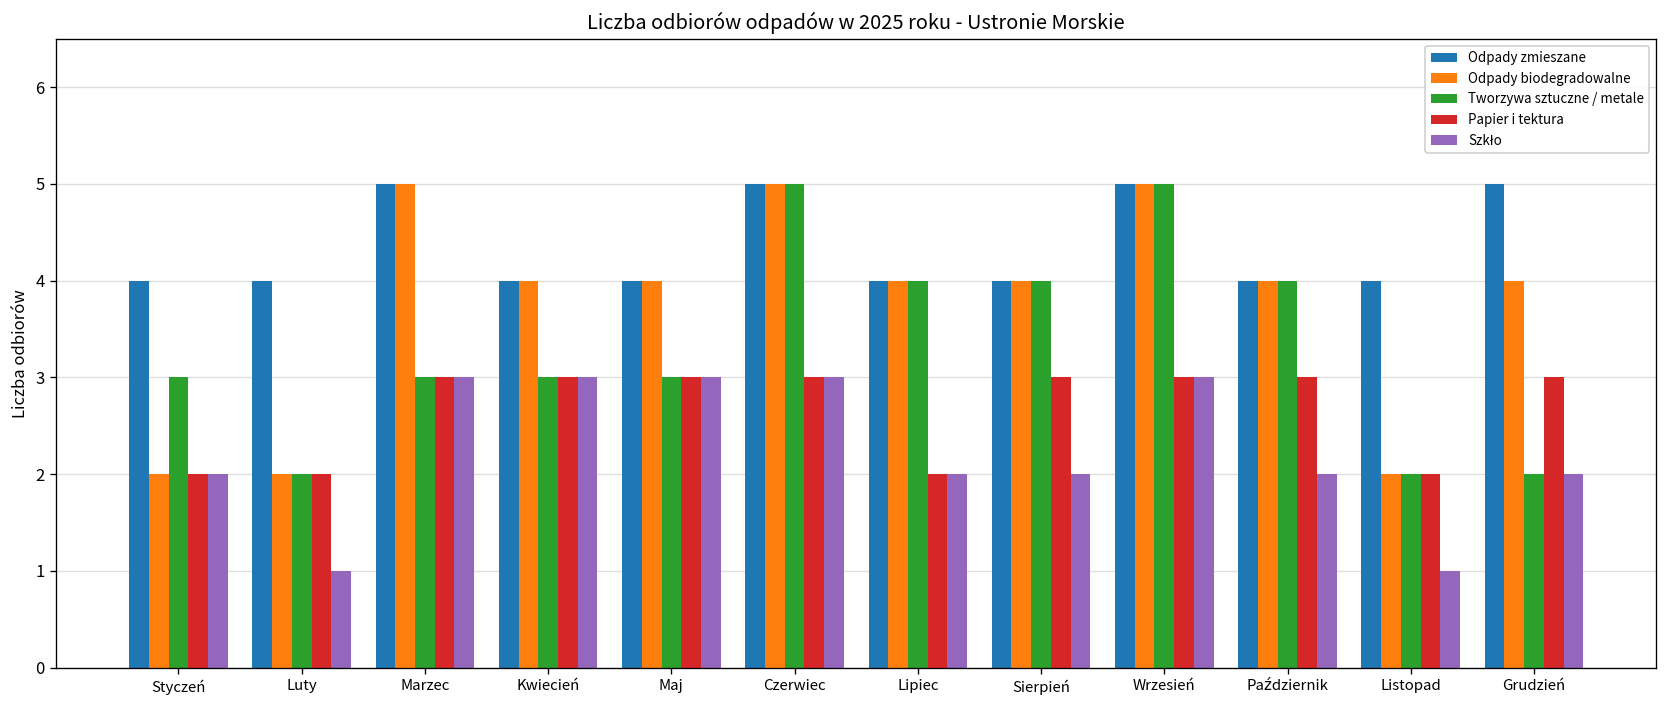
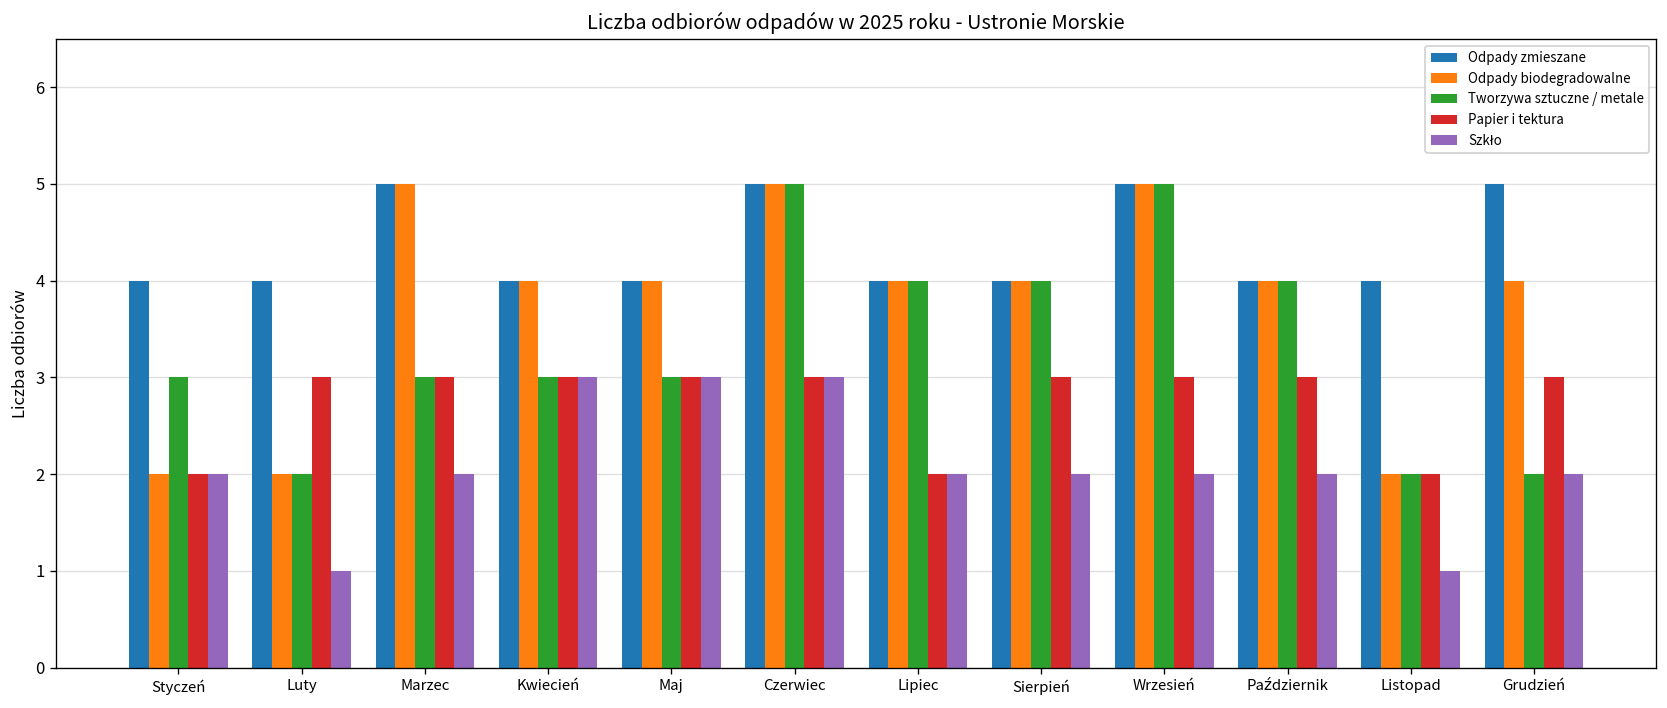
  {
    "Odpady zmieszane": {
      "Styczeń": 4,
      "Luty": 4,
      "Marzec": 5,
      "Kwiecień": 4,
      "Maj": 4,
      "Czerwiec": 5,
      "Lipiec": 4,
      "Sierpień": 4,
      "Wrzesień": 5,
      "Październik": 4,
      "Listopad": 4,
      "Grudzień": 5
    },
    "Odpady biodegradowalne": {
      "Styczeń": 2,
      "Luty": 2,
      "Marzec": 5,
      "Kwiecień": 4,
      "Maj": 4,
      "Czerwiec": 5,
      "Lipiec": 4,
      "Sierpień": 4,
      "Wrzesień": 5,
      "Październik": 4,
      "Listopad": 2,
      "Grudzień": 4
    },
    "Tworzywa sztuczne / metale": {
      "Styczeń": 3,
      "Luty": 2,
      "Marzec": 3,
      "Kwiecień": 3,
      "Maj": 3,
      "Czerwiec": 5,
      "Lipiec": 4,
      "Sierpień": 4,
      "Wrzesień": 5,
      "Październik": 4,
      "Listopad": 2,
      "Grudzień": 2
    },
    "Papier i tektura": {
      "Styczeń": 2,
-     "Luty": 2,
+     "Luty": 3,
      "Marzec": 3,
      "Kwiecień": 3,
      "Maj": 3,
      "Czerwiec": 3,
      "Lipiec": 2,
      "Sierpień": 3,
      "Wrzesień": 3,
      "Październik": 3,
      "Listopad": 2,
      "Grudzień": 3
    },
    "Szkło": {
      "Styczeń": 2,
      "Luty": 1,
-     "Marzec": 3,
+     "Marzec": 2,
      "Kwiecień": 3,
      "Maj": 3,
      "Czerwiec": 3,
      "Lipiec": 2,
      "Sierpień": 2,
-     "Wrzesień": 3,
+     "Wrzesień": 2,
      "Październik": 2,
      "Listopad": 1,
      "Grudzień": 2
    }
  }
